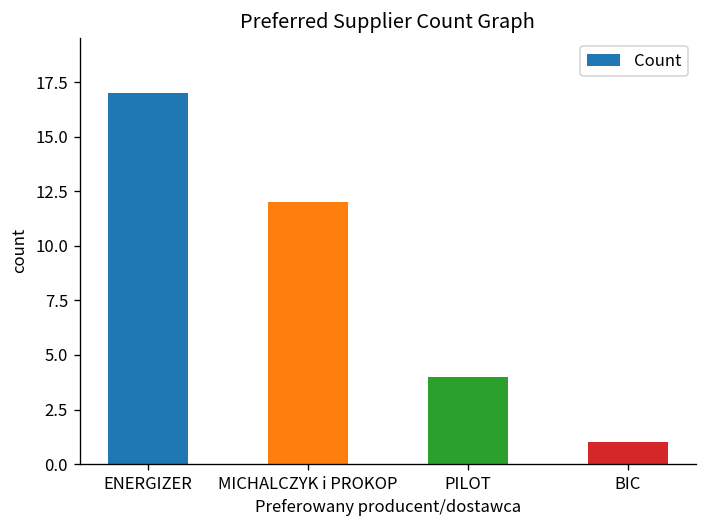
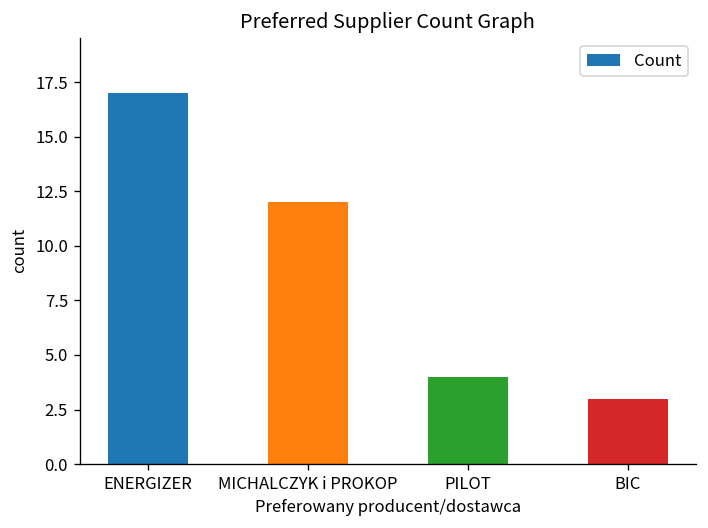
  {
    "ENERGIZER": 17,
    "MICHALCZYK i PROKOP": 12,
    "PILOT": 4,
-   "BIC": 1
+   "BIC": 3
  }
